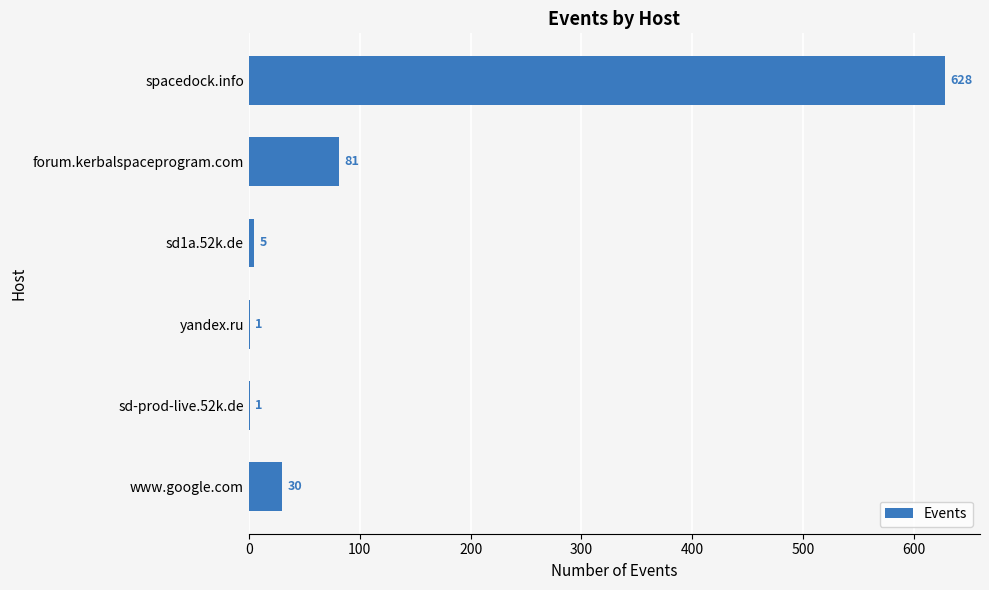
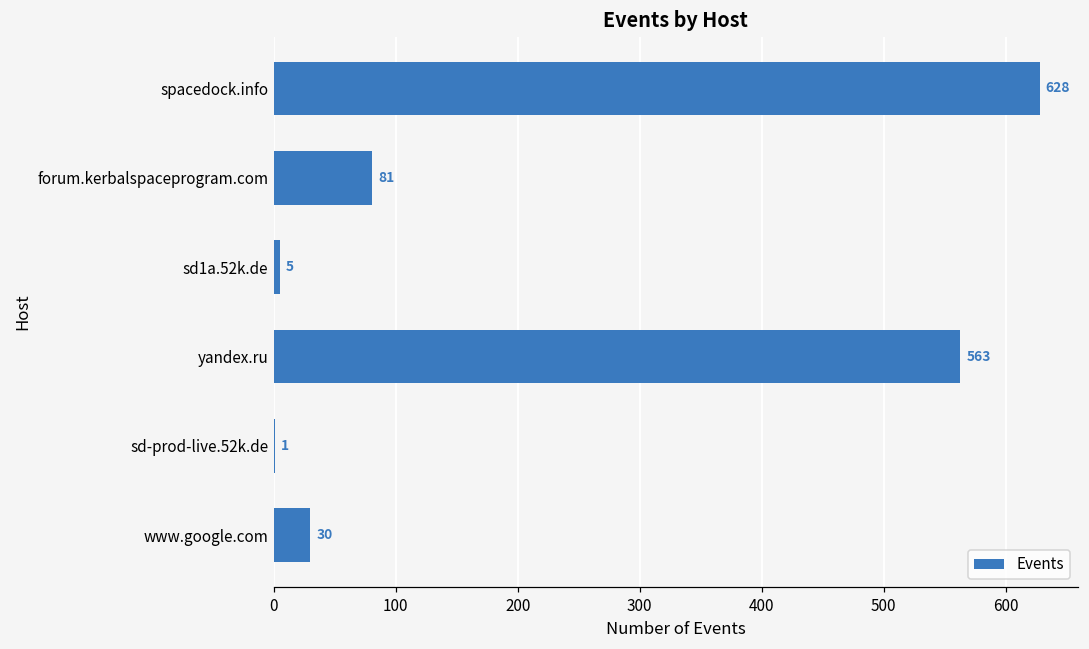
  {
    "spacedock.info": 628,
    "forum.kerbalspaceprogram.com": 81,
    "sd1a.52k.de": 5,
-   "yandex.ru": 1,
+   "yandex.ru": 563,
    "sd-prod-live.52k.de": 1,
    "www.google.com": 30
  }
